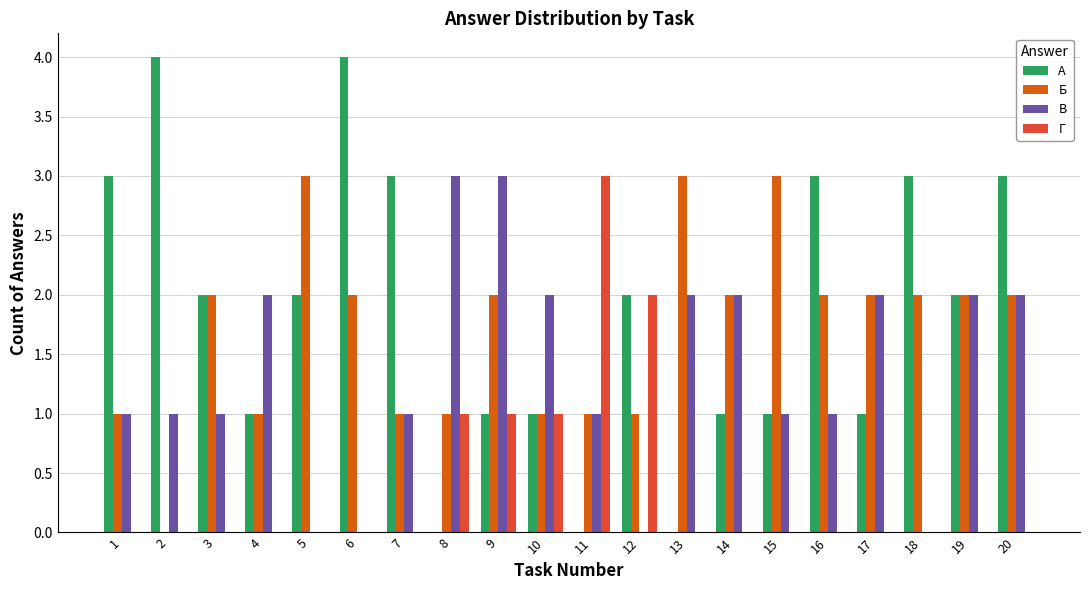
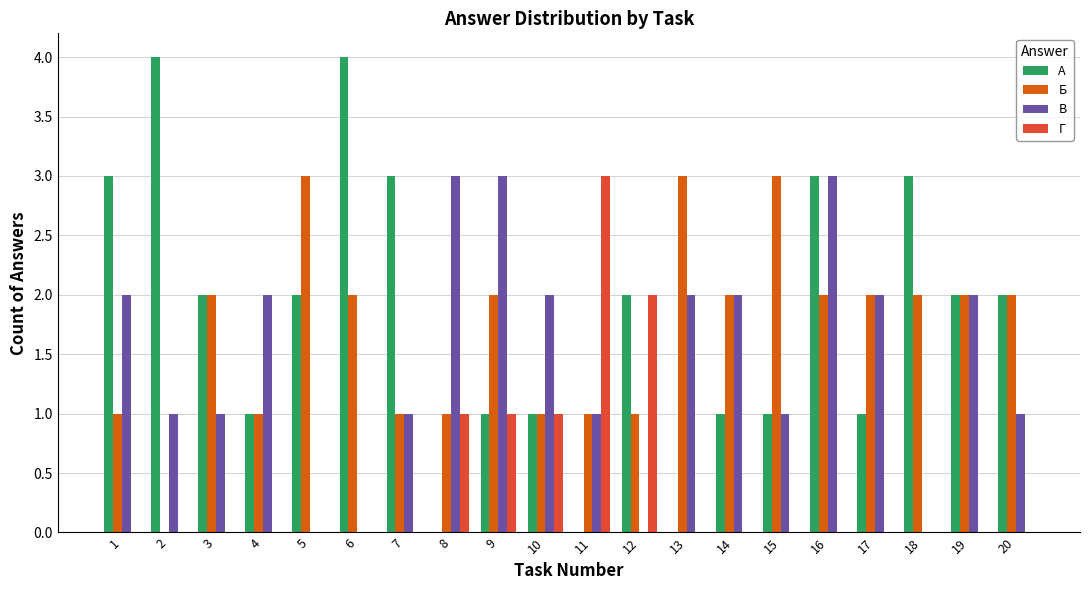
  {
    "А": {
      "1": 3,
      "2": 4,
      "3": 2,
      "4": 1,
      "5": 2,
      "6": 4,
      "7": 3,
      "8": 0,
      "9": 1,
      "10": 1,
      "11": 0,
      "12": 2,
      "13": 0,
      "14": 1,
      "15": 1,
      "16": 3,
      "17": 1,
      "18": 3,
      "19": 2,
-     "20": 3
+     "20": 2
    },
    "В": {
-     "1": 1,
+     "1": 2,
      "2": 1,
      "3": 1,
      "4": 2,
      "5": 0,
      "6": 0,
      "7": 1,
      "8": 3,
      "9": 3,
      "10": 2,
      "11": 1,
      "12": 0,
      "13": 2,
      "14": 2,
      "15": 1,
-     "16": 1,
+     "16": 3,
      "17": 2,
      "18": 0,
      "19": 2,
-     "20": 2
+     "20": 1
    }
  }
